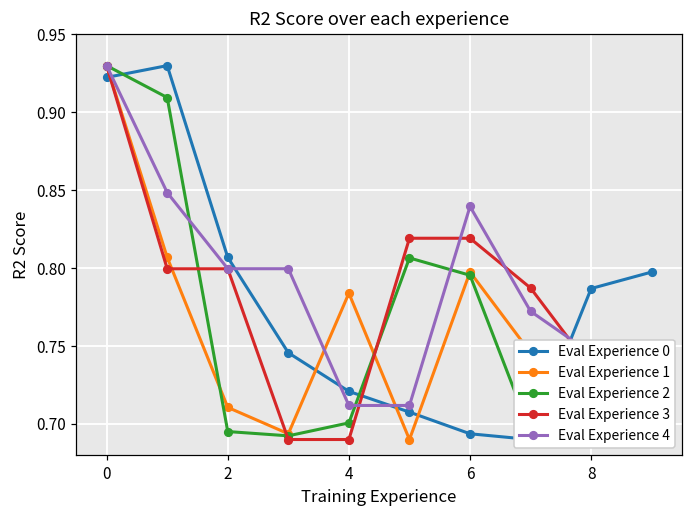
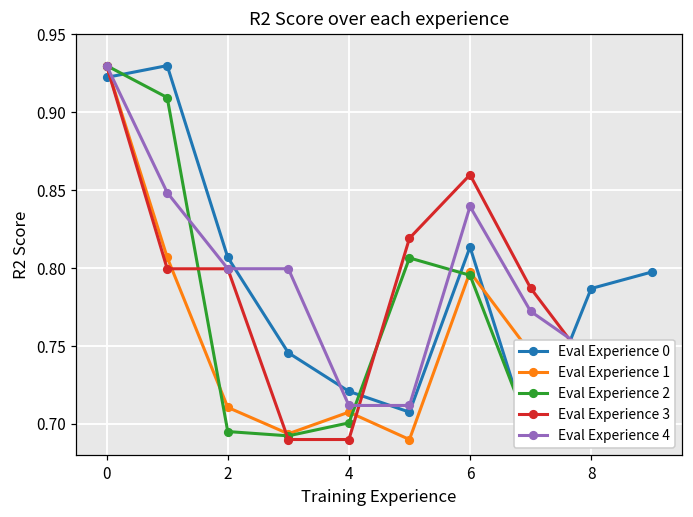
  {
    "Eval Experience 0": {
      "0": 0.922,
      "2": 0.807,
      "4": 0.721,
-     "6": 0.694,
+     "6": 0.814,
      "8": 0.787
    },
    "Eval Experience 1": {
      "2": 0.711,
-     "4": 0.784,
+     "4": 0.708,
      "6": 0.798
    },
    "Eval Experience 2": {
      "2": 0.695,
      "4": 0.701,
      "6": 0.795
    },
    "Eval Experience 3": {
      "4": 0.690,
-     "6": 0.819
+     "6": 0.860
    },
    "Eval Experience 4": {
      "4": 0.712,
      "6": 0.840
    }
  }
